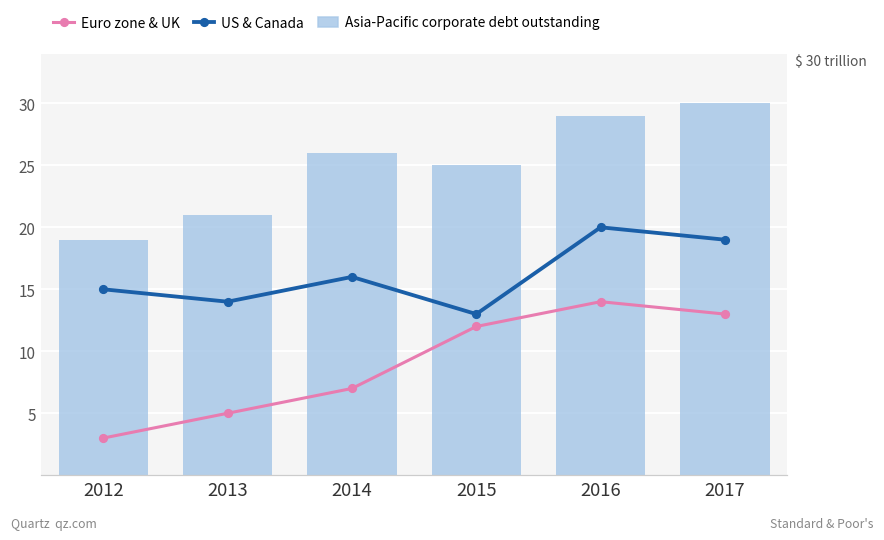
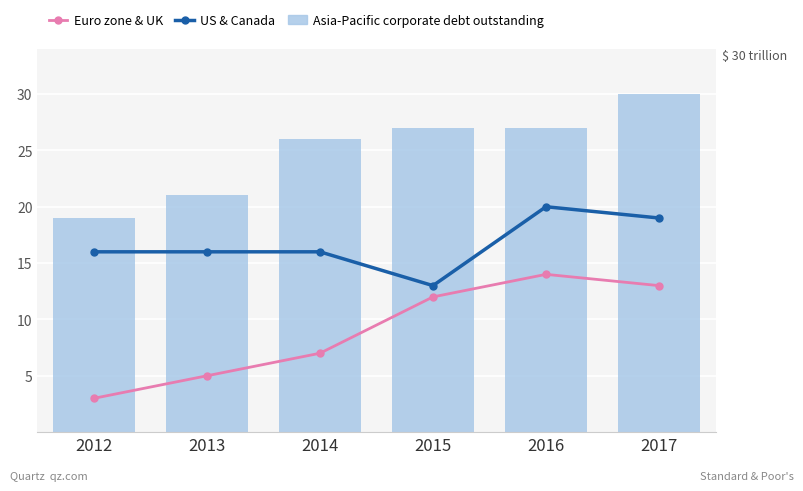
  {
    "Euro zone & UK": {
      "2012": 3,
      "2013": 5,
      "2014": 7,
      "2015": 12,
      "2016": 14,
      "2017": 13
    },
    "Asia-Pacific corporate debt outstanding": {
      "2012": 19,
      "2013": 21,
      "2014": 26,
-     "2015": 25,
-     "2016": 29,
+     "2015": 27,
+     "2016": 27,
      "2017": 30
    },
    "US & Canada": {
-     "2012": 15,
-     "2013": 14,
+     "2012": 16,
+     "2013": 16,
      "2014": 16,
      "2015": 13,
      "2016": 20,
      "2017": 19
    }
  }
